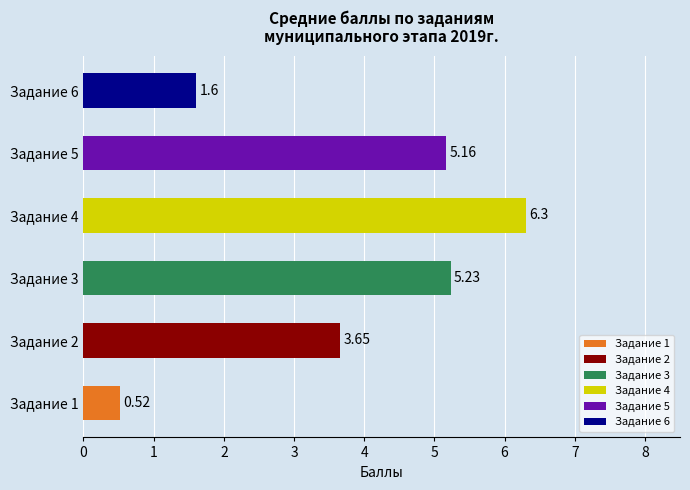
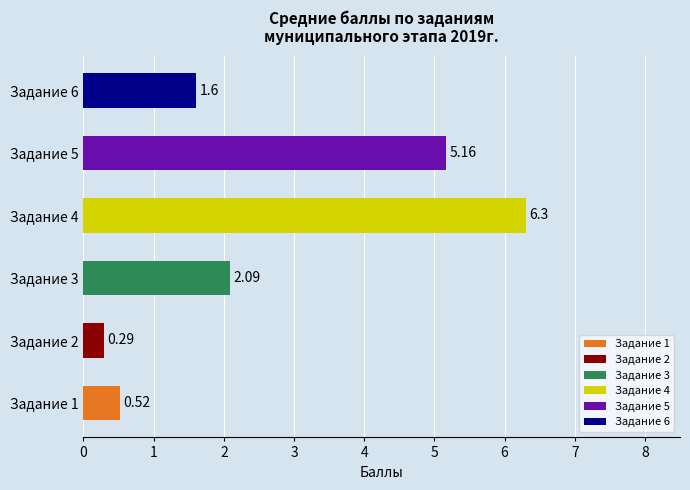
  {
    "Задание 6": 1.6,
    "Задание 5": 5.16,
    "Задание 4": 6.3,
-   "Задание 3": 5.23,
-   "Задание 2": 3.65,
+   "Задание 3": 2.09,
+   "Задание 2": 0.29,
    "Задание 1": 0.52
  }
